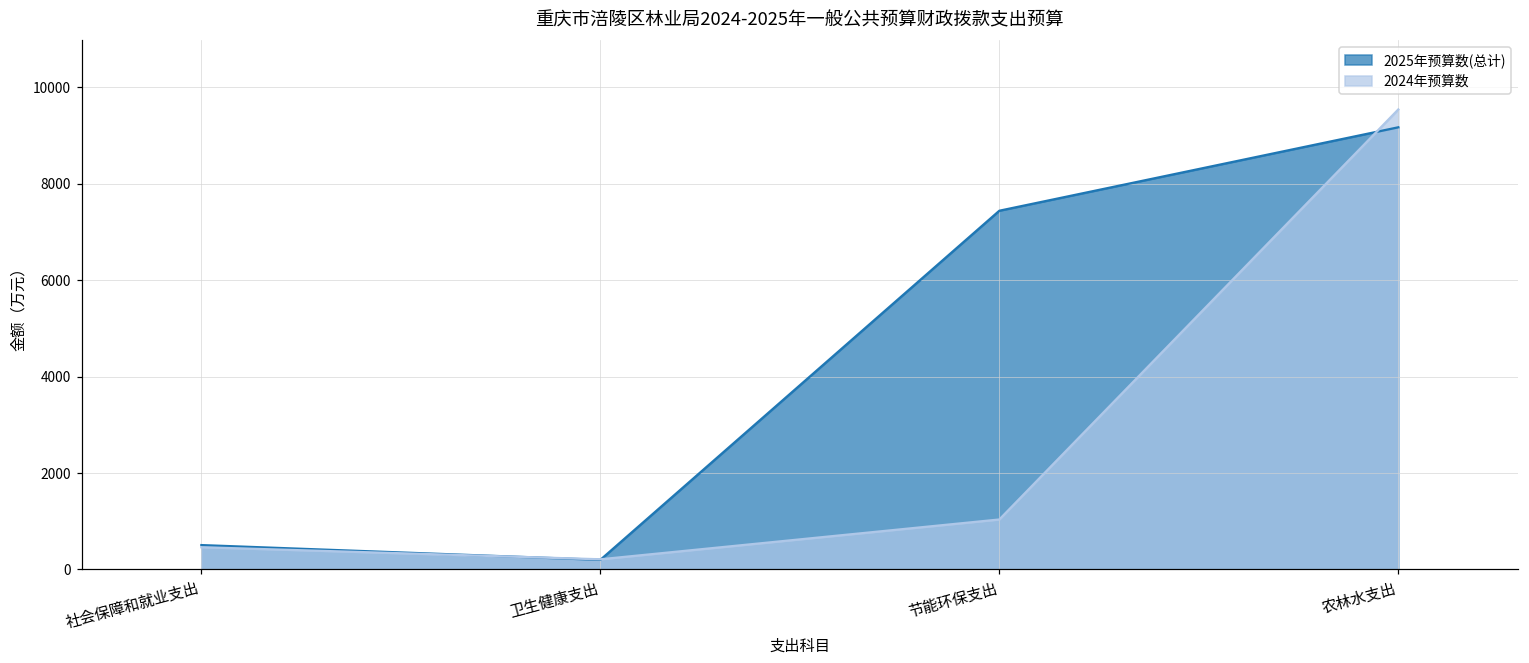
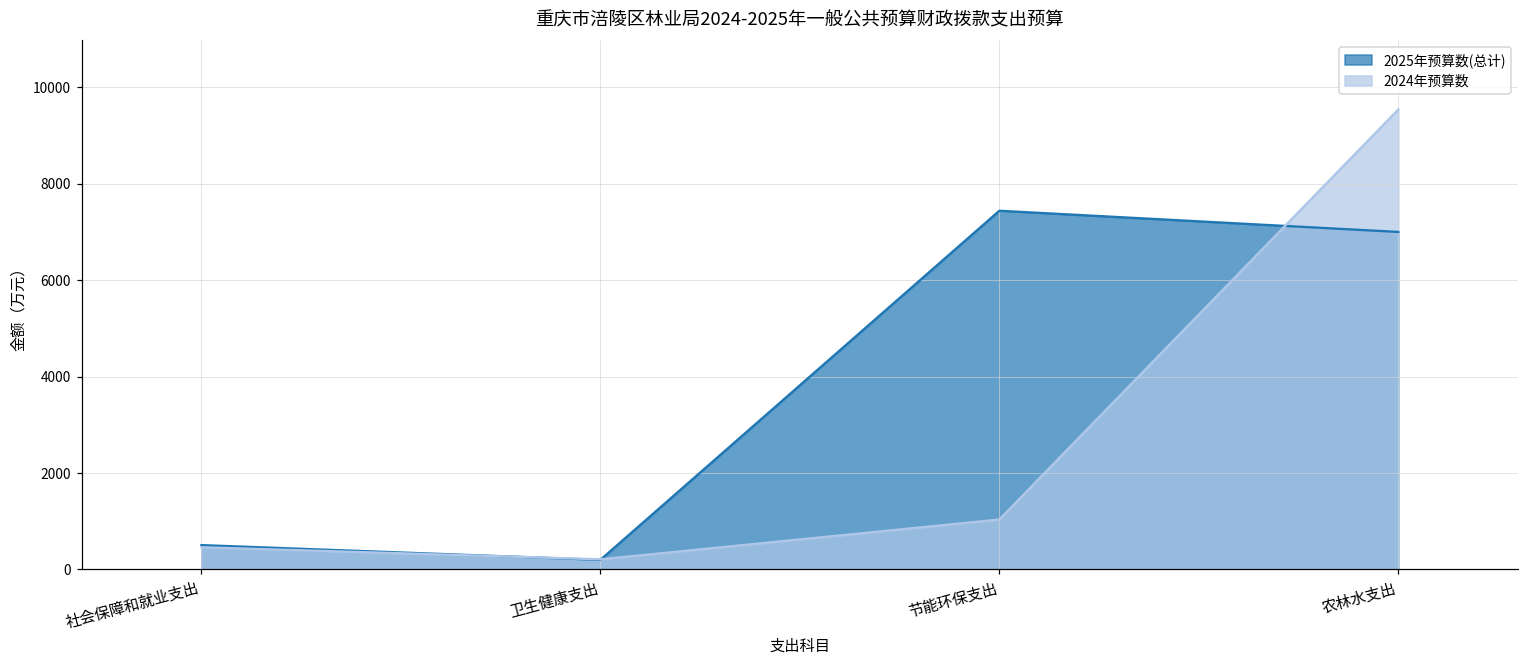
  {
    "2025年预算数(总计)": {
      "节能环保支出": 7400,
-     "农林水支出": 9200
+     "农林水支出": 7000
    },
    "2024年预算数": {
      "节能环保支出": 1000,
      "农林水支出": 9500
    }
  }
